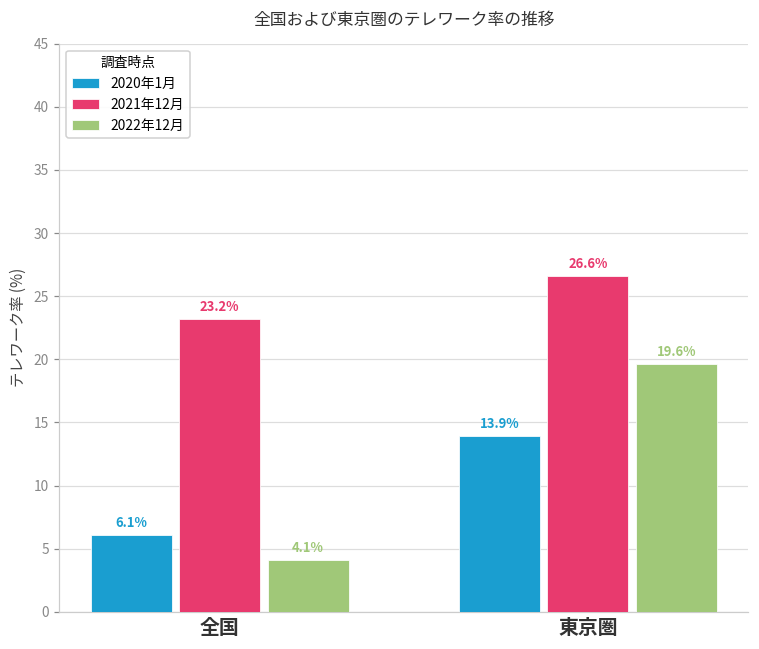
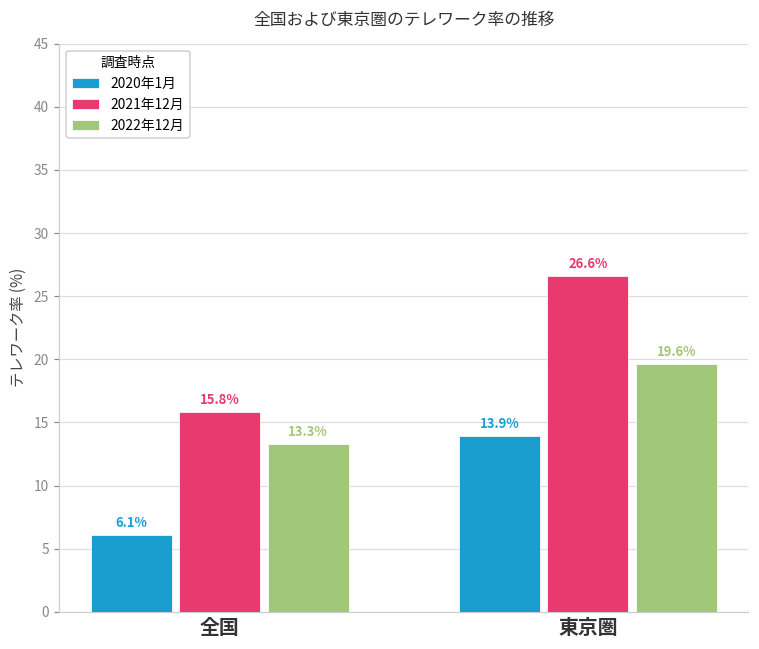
  {
    "2020年1月": {
      "全国": "6.1%",
      "東京圏": "13.9%"
    },
    "2021年12月": {
-     "全国": "23.2%",
+     "全国": "15.8%",
      "東京圏": "26.6%"
    },
    "2022年12月": {
-     "全国": "4.1%",
+     "全国": "13.3%",
      "東京圏": "19.6%"
    }
  }
